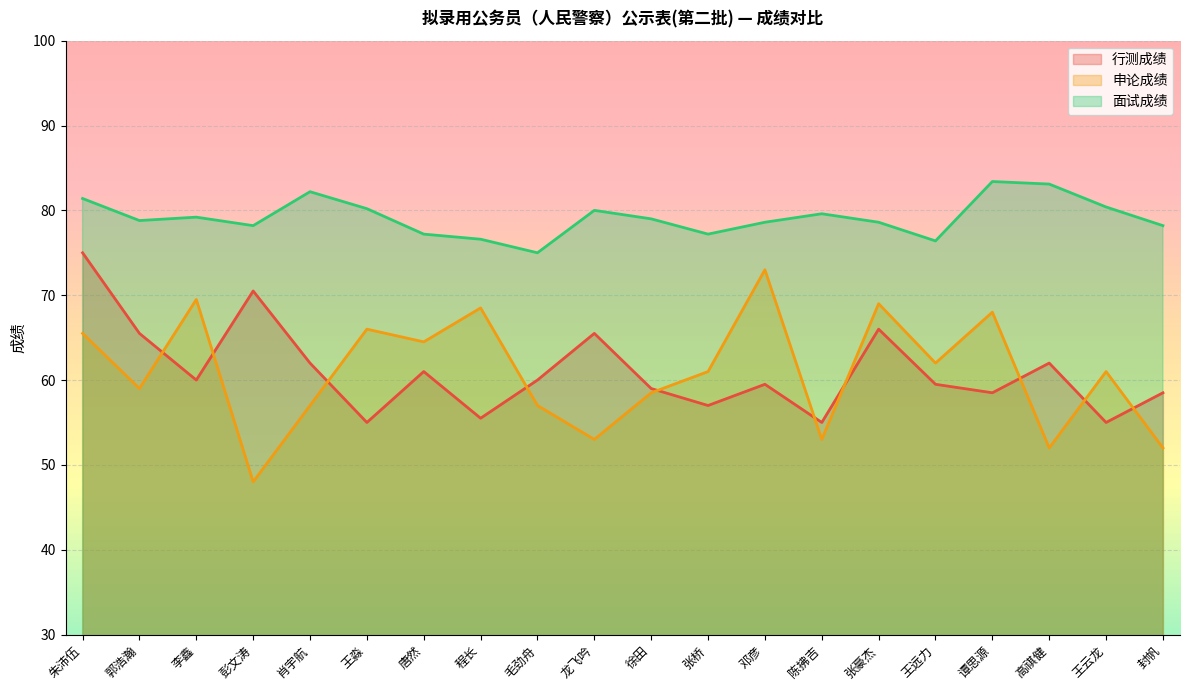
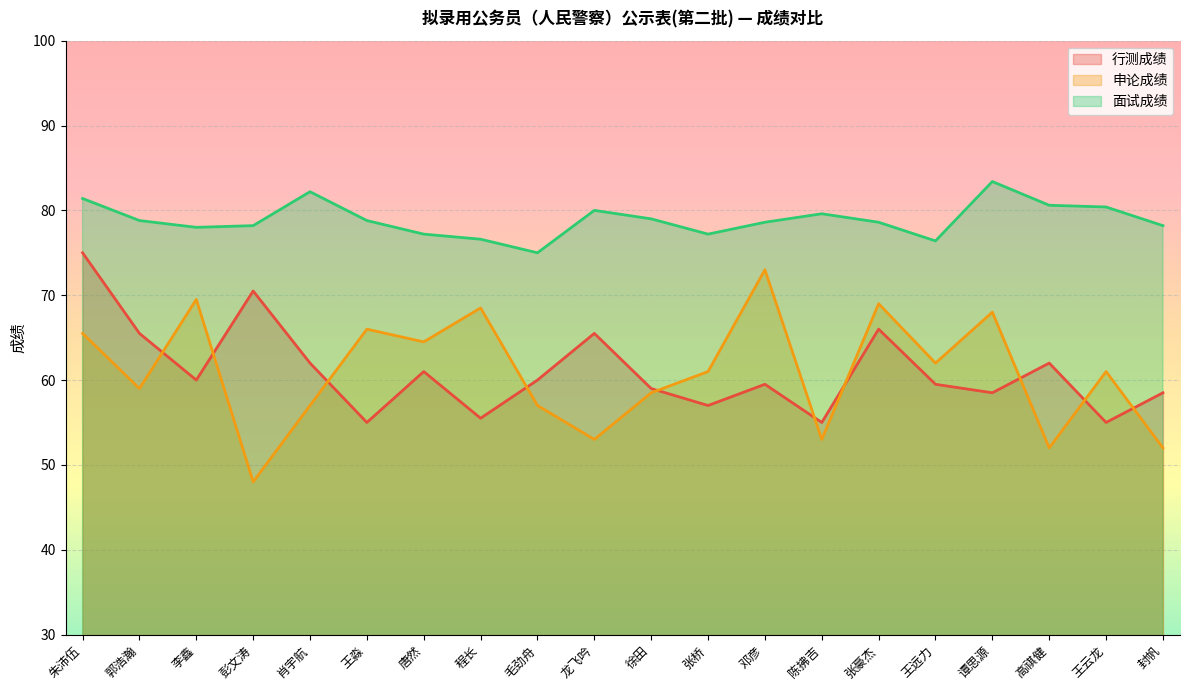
  {
    "面试成绩": {
      "朱沛伍": 81,
      "郭浩瀚": 79,
-     "李鑫": 79,
+     "李鑫": 78,
      "彭文涛": 78,
      "肖宇航": 82,
-     "王淼": 80,
+     "王淼": 79,
      "唐然": 77,
      "程长": 77,
      "毛劲舟": 75,
      "龙飞吟": 80,
      "徐田": 79,
      "张桥": 77,
      "邓彦": 79,
      "陈拂吉": 80,
      "张豪杰": 79,
      "王远力": 76,
      "谭思源": 83,
-     "高祺健": 83,
+     "高祺健": 81,
      "王云龙": 80,
      "封帆": 78
    }
  }
